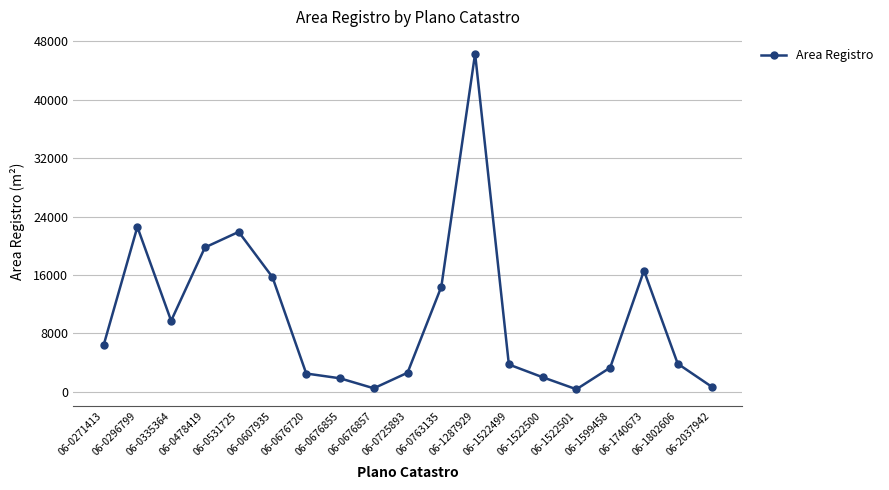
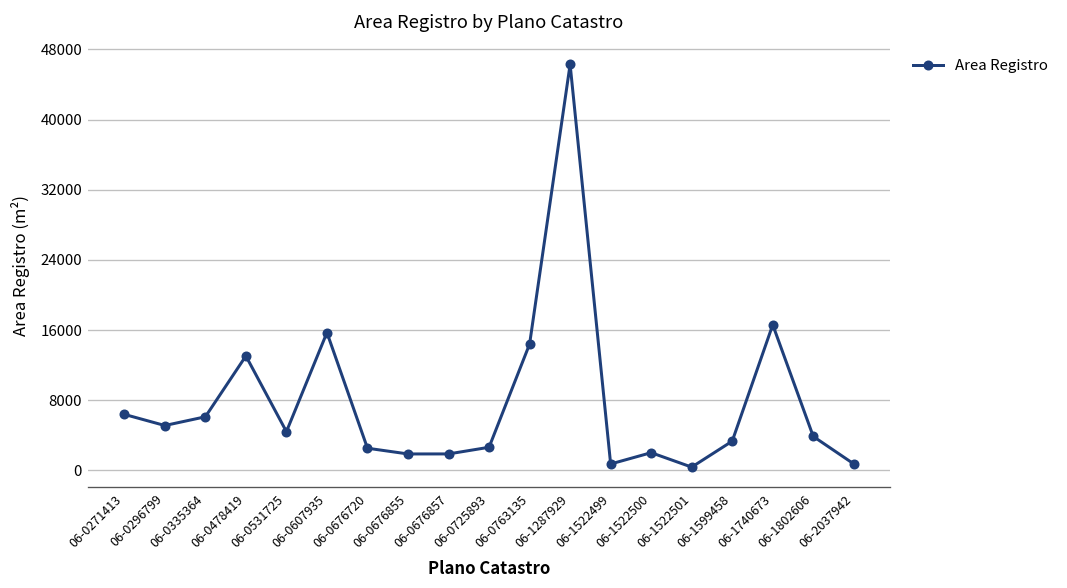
  {
    "06-0271413": 6000,
-   "06-0296799": 23000,
-   "06-0335364": 10000,
-   "06-0478419": 20000,
-   "06-0531725": 22000,
+   "06-0296799": 5000,
+   "06-0335364": 6000,
+   "06-0478419": 13000,
+   "06-0531725": 4000,
    "06-0607935": 16000,
    "06-0676720": 3000,
    "06-0676855": 2000,
-   "06-0676857": 0,
+   "06-0676857": 2000,
    "06-0725893": 3000,
    "06-0763135": 14000,
    "06-1287929": 46000,
-   "06-1522499": 4000,
+   "06-1522499": 1000,
    "06-1522500": 2000,
    "06-1522501": 0,
    "06-1599458": 3000,
    "06-1740673": 17000,
    "06-1802606": 4000,
    "06-2037942": 1000
  }
